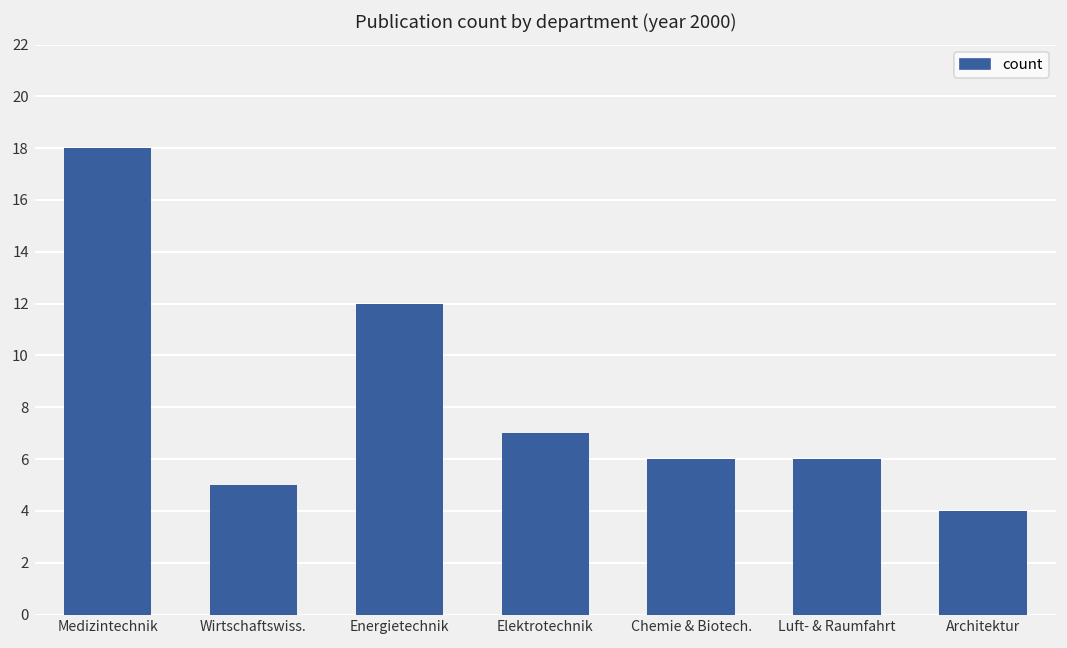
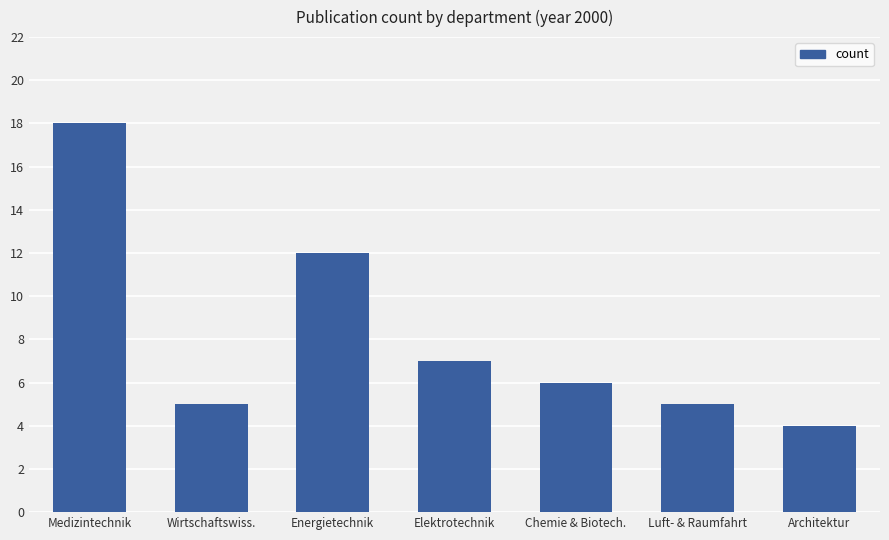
  {
    "Medizintechnik": 18,
    "Wirtschaftswiss.": 5,
    "Energietechnik": 12,
    "Elektrotechnik": 7,
    "Chemie & Biotech.": 6,
-   "Luft- & Raumfahrt": 6,
+   "Luft- & Raumfahrt": 5,
    "Architektur": 4
  }
